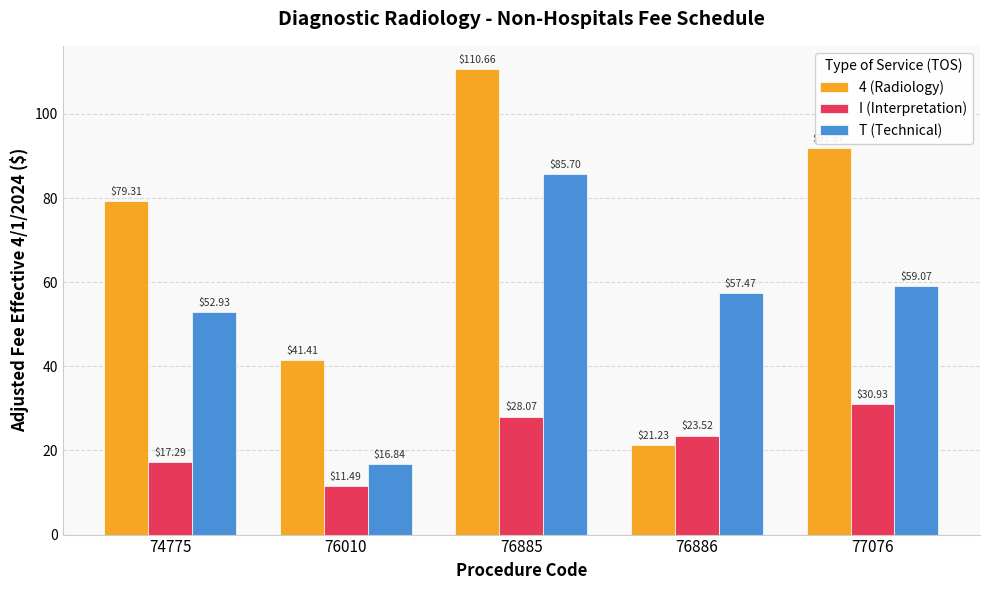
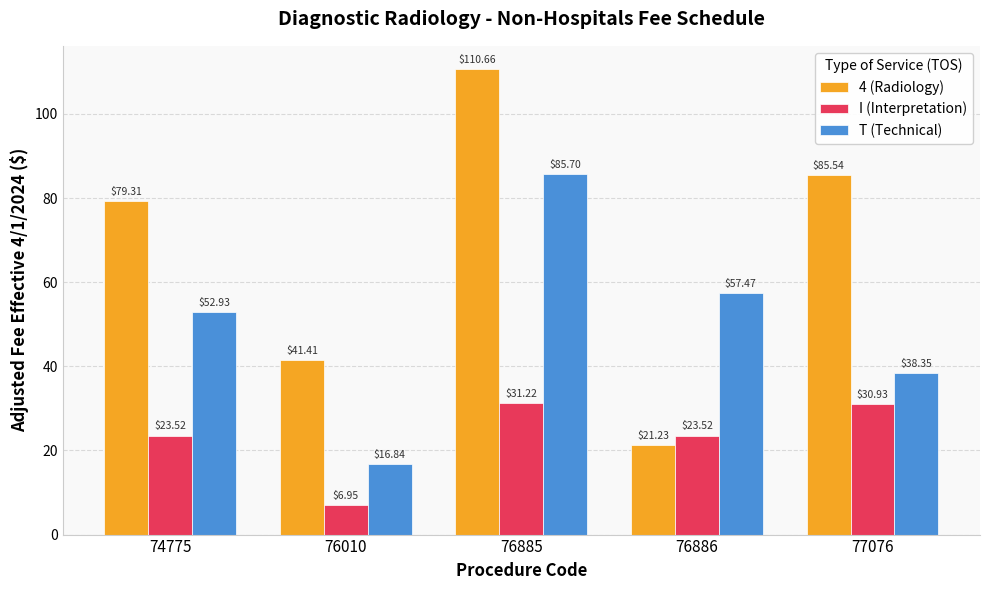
  {
    "4 (Radiology)": {
-     "77076": "92"
+     "77076": "86"
    },
    "I (Interpretation)": {
-     "74775": "$17.29",
-     "76010": "$11.49",
-     "76885": "$28.07",
+     "74775": "$23.52",
+     "76010": "$6.95",
+     "76885": "$31.22",
      "76886": "$23.52",
      "77076": "$30.93"
    },
    "T (Technical)": {
      "74775": "$52.93",
      "76010": "$16.84",
      "76885": "$85.70",
      "76886": "$57.47",
-     "77076": "$59.07"
+     "77076": "$38.35"
    }
  }
